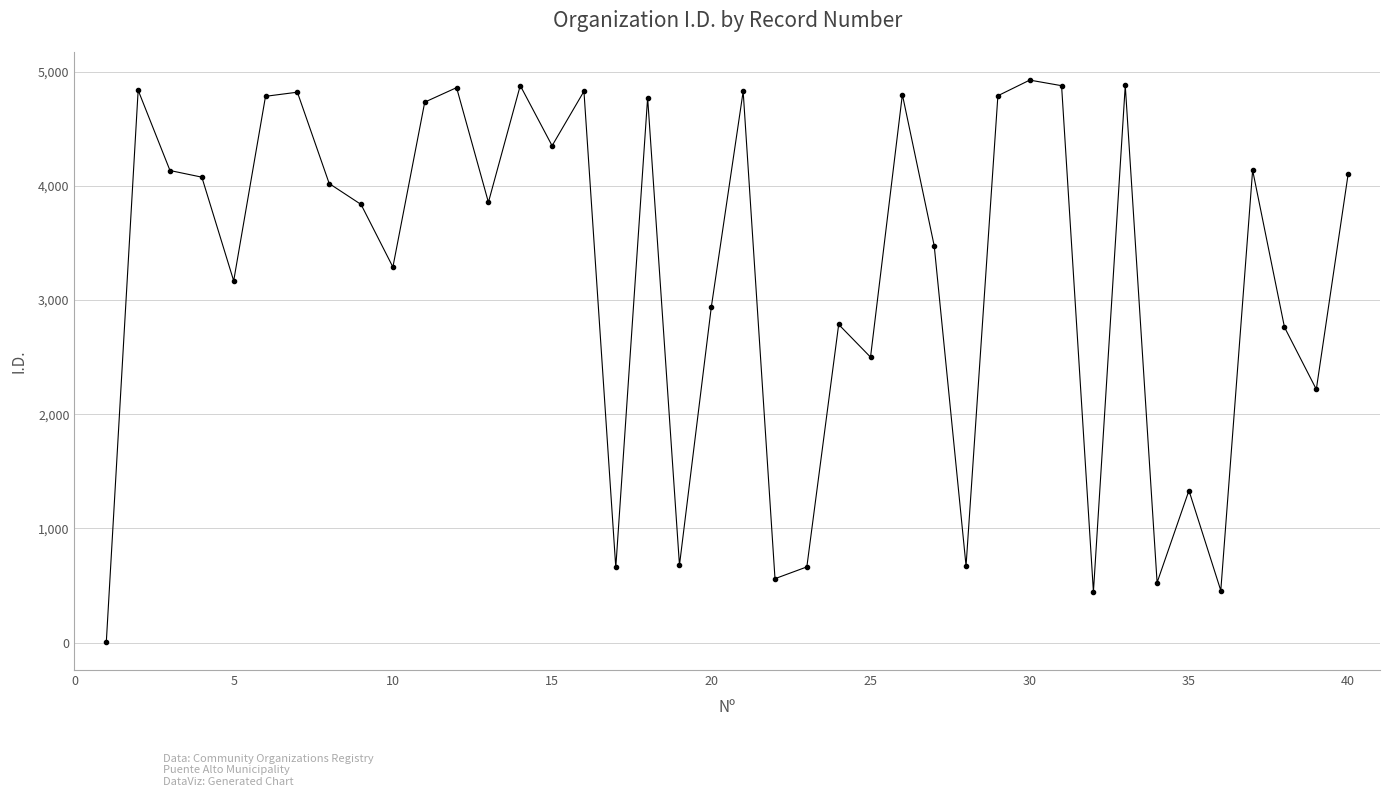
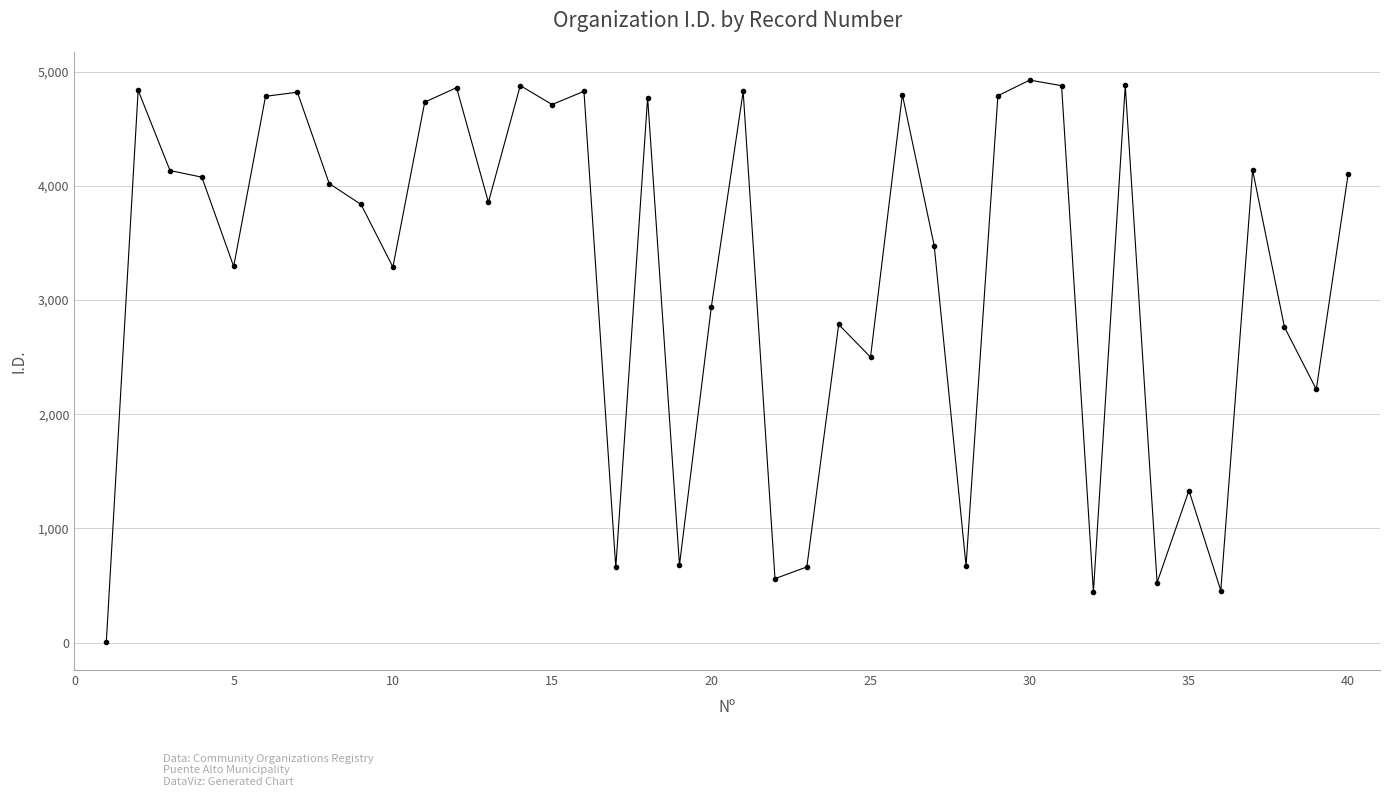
  {
-   "5": "3,170",
+   "5": "3,290",
    "10": "3,290",
-   "15": "4,350",
+   "15": "4,710",
    "20": "2,940",
    "25": "2,500",
    "30": "4,930",
    "35": "1,330",
    "40": "4,100"
  }
